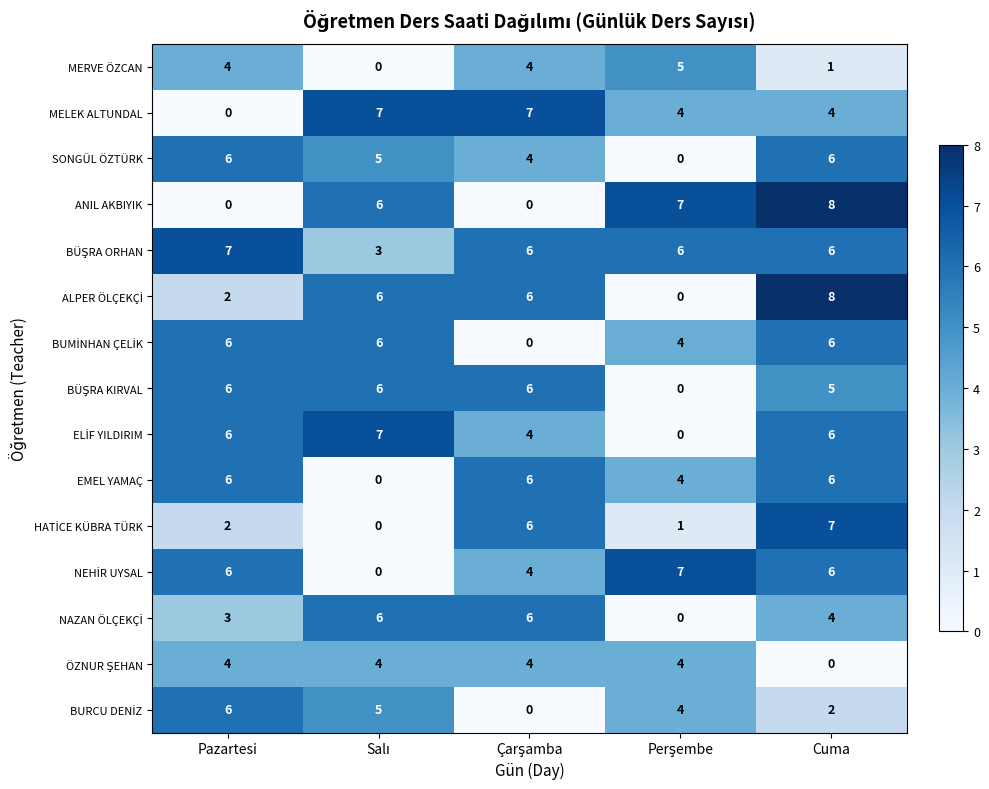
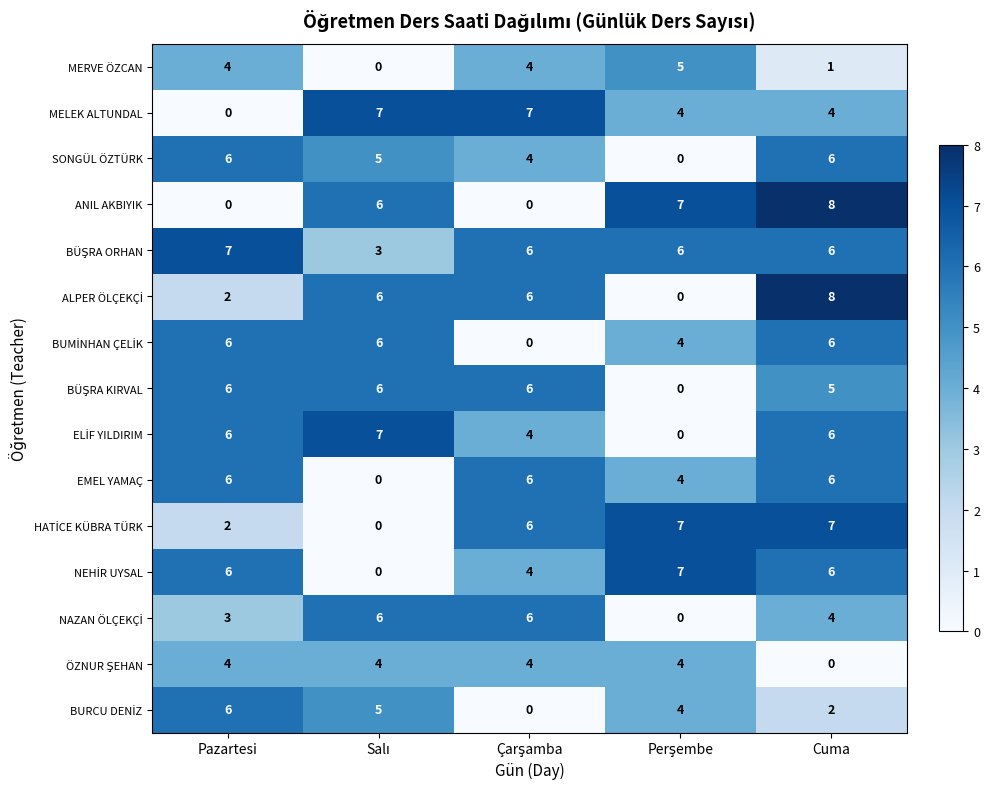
  {
    "MERVE ÖZCAN": {
      "Pazartesi": 4,
      "Salı": 0,
      "Çarşamba": 4,
      "Perşembe": 5,
      "Cuma": 1
    },
    "MELEK ALTUNDAL": {
      "Pazartesi": 0,
      "Salı": 7,
      "Çarşamba": 7,
      "Perşembe": 4,
      "Cuma": 4
    },
    "SONGÜL ÖZTÜRK": {
      "Pazartesi": 6,
      "Salı": 5,
      "Çarşamba": 4,
      "Perşembe": 0,
      "Cuma": 6
    },
    "ANIL AKBIYIK": {
      "Pazartesi": 0,
      "Salı": 6,
      "Çarşamba": 0,
      "Perşembe": 7,
      "Cuma": 8
    },
    "BÜŞRA ORHAN": {
      "Pazartesi": 7,
      "Salı": 3,
      "Çarşamba": 6,
      "Perşembe": 6,
      "Cuma": 6
    },
    "ALPER ÖLÇEKÇİ": {
      "Pazartesi": 2,
      "Salı": 6,
      "Çarşamba": 6,
      "Perşembe": 0,
      "Cuma": 8
    },
    "BUMİNHAN ÇELİK": {
      "Pazartesi": 6,
      "Salı": 6,
      "Çarşamba": 0,
      "Perşembe": 4,
      "Cuma": 6
    },
    "BÜŞRA KIRVAL": {
      "Pazartesi": 6,
      "Salı": 6,
      "Çarşamba": 6,
      "Perşembe": 0,
      "Cuma": 5
    },
    "ELİF YILDIRIM": {
      "Pazartesi": 6,
      "Salı": 7,
      "Çarşamba": 4,
      "Perşembe": 0,
      "Cuma": 6
    },
    "EMEL YAMAÇ": {
      "Pazartesi": 6,
      "Salı": 0,
      "Çarşamba": 6,
      "Perşembe": 4,
      "Cuma": 6
    },
    "HATİCE KÜBRA TÜRK": {
      "Pazartesi": 2,
      "Salı": 0,
      "Çarşamba": 6,
-     "Perşembe": 1,
+     "Perşembe": 7,
      "Cuma": 7
    },
    "NEHİR UYSAL": {
      "Pazartesi": 6,
      "Salı": 0,
      "Çarşamba": 4,
      "Perşembe": 7,
      "Cuma": 6
    },
    "NAZAN ÖLÇEKÇİ": {
      "Pazartesi": 3,
      "Salı": 6,
      "Çarşamba": 6,
      "Perşembe": 0,
      "Cuma": 4
    },
    "ÖZNUR ŞEHAN": {
      "Pazartesi": 4,
      "Salı": 4,
      "Çarşamba": 4,
      "Perşembe": 4,
      "Cuma": 0
    },
    "BURCU DENİZ": {
      "Pazartesi": 6,
      "Salı": 5,
      "Çarşamba": 0,
      "Perşembe": 4,
      "Cuma": 2
    }
  }
